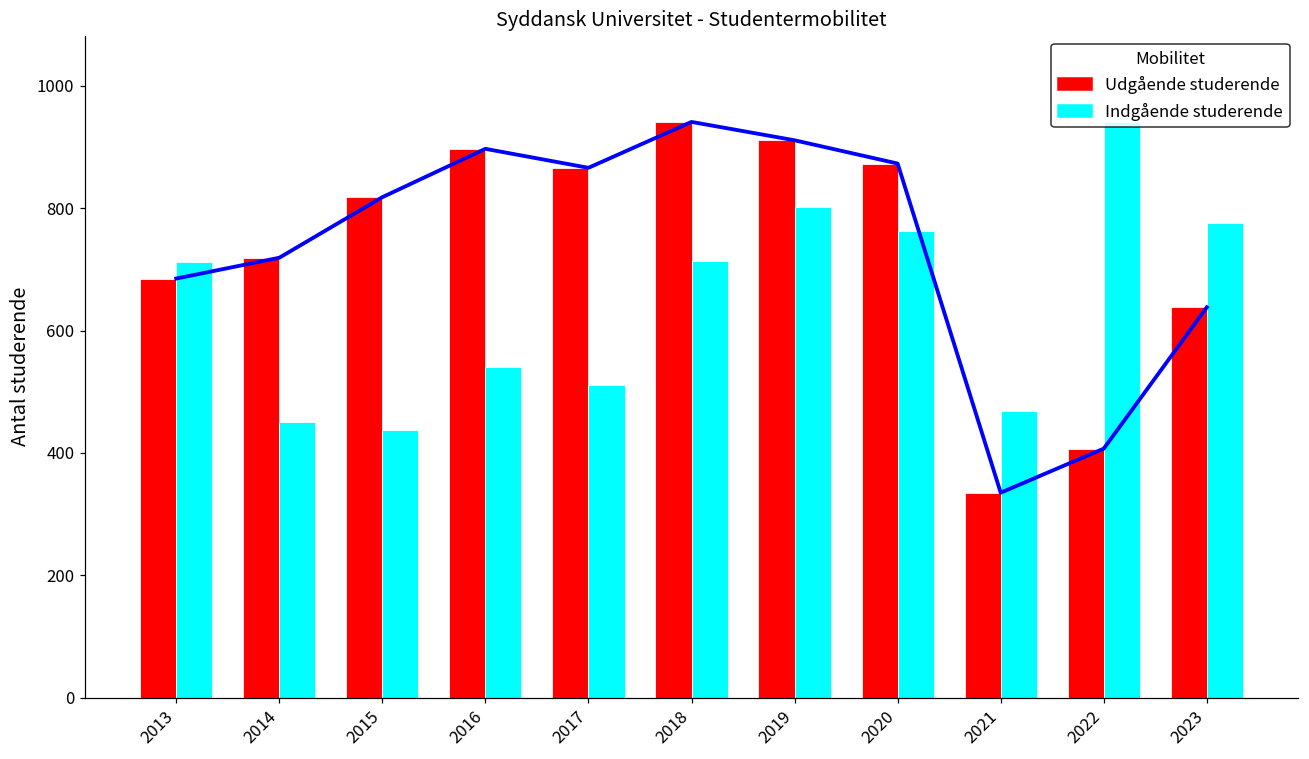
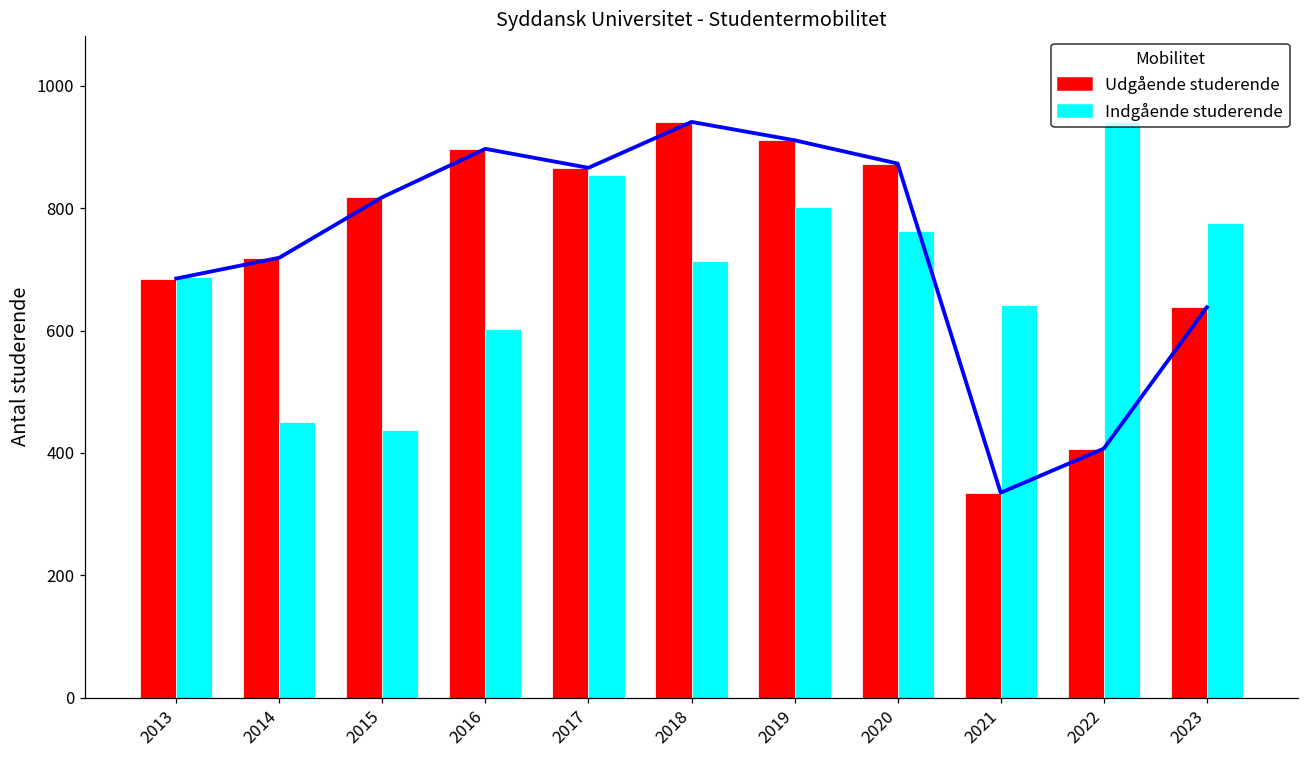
  {
    "Udgående studerende": {
      "2013": 690,
      "2014": 720,
      "2015": 820,
      "2016": 900,
      "2017": 870,
      "2018": 940,
      "2019": 910,
      "2020": 870,
      "2021": 340,
      "2022": 410,
      "2023": 640
    },
    "Indgående studerende": {
-     "2013": 710,
+     "2013": 690,
      "2014": 450,
      "2015": 440,
-     "2016": 540,
-     "2017": 510,
+     "2016": 600,
+     "2017": 850,
      "2018": 710,
      "2019": 800,
      "2020": 760,
-     "2021": 470,
+     "2021": 640,
      "2023": 780
    }
  }
